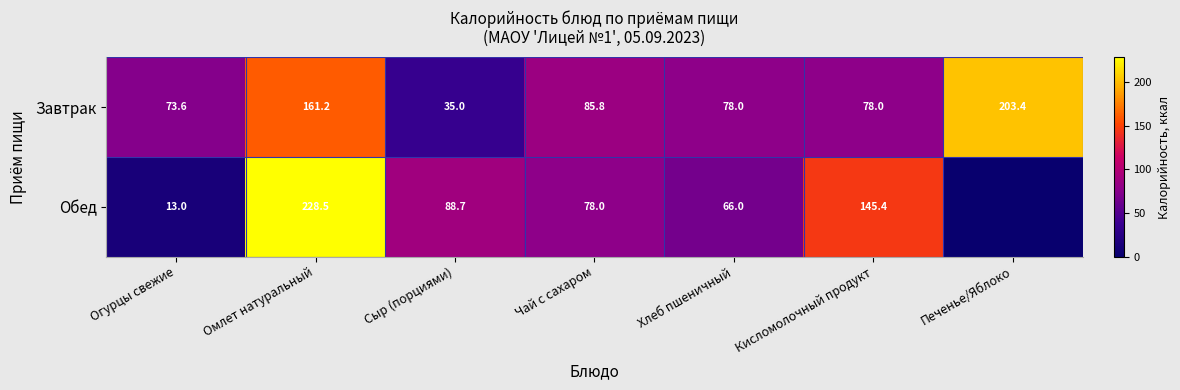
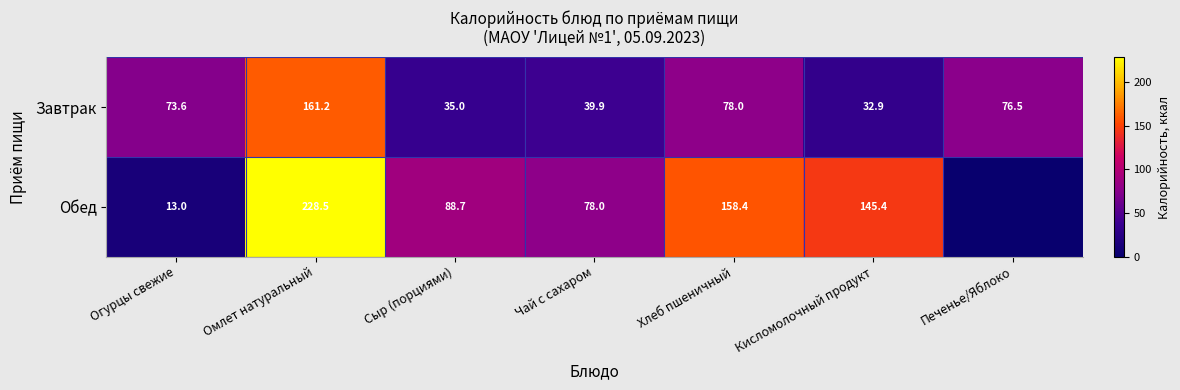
  {
    "Завтрак": {
      "Огурцы свежие": 73.6,
      "Омлет натуральный": 161.2,
      "Сыр (порциями)": 35.0,
-     "Чай с сахаром": 85.8,
+     "Чай с сахаром": 39.9,
      "Хлеб пшеничный": 78.0,
-     "Кисломолочный продукт": 78.0,
-     "Печенье/Яблоко": 203.4
+     "Кисломолочный продукт": 32.9,
+     "Печенье/Яблоко": 76.5
    },
    "Обед": {
      "Огурцы свежие": 13.0,
      "Омлет натуральный": 228.5,
      "Сыр (порциями)": 88.7,
      "Чай с сахаром": 78.0,
-     "Хлеб пшеничный": 66.0,
+     "Хлеб пшеничный": 158.4,
      "Кисломолочный продукт": 145.4
    }
  }
